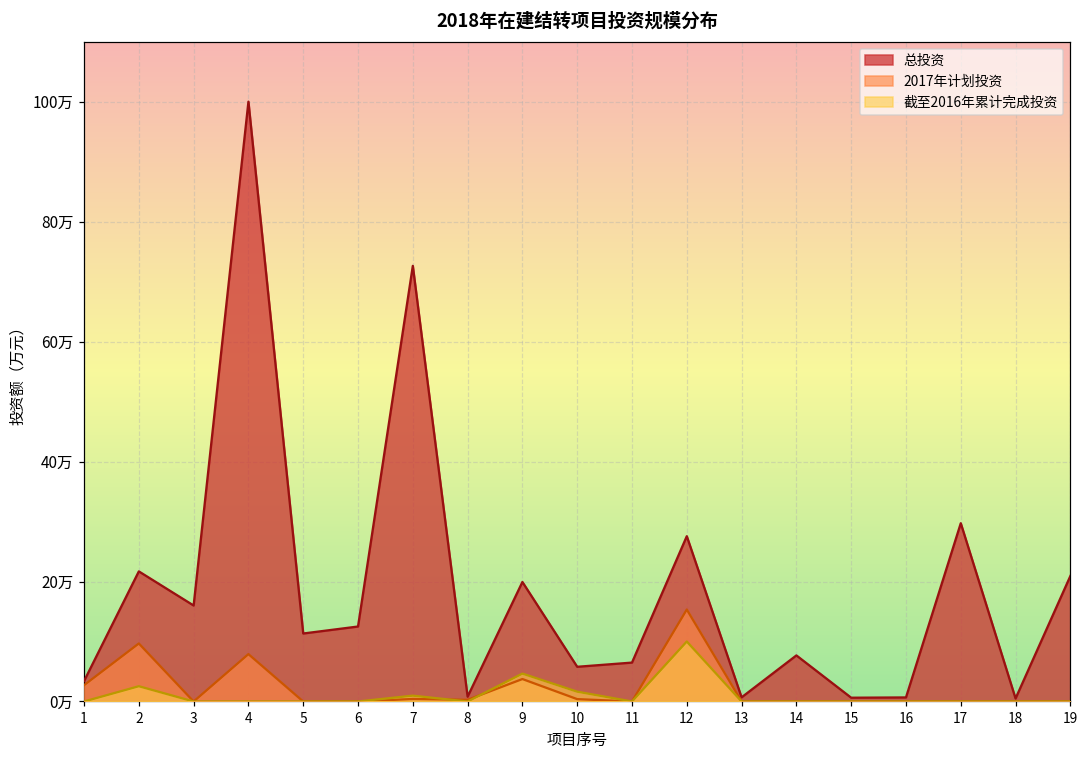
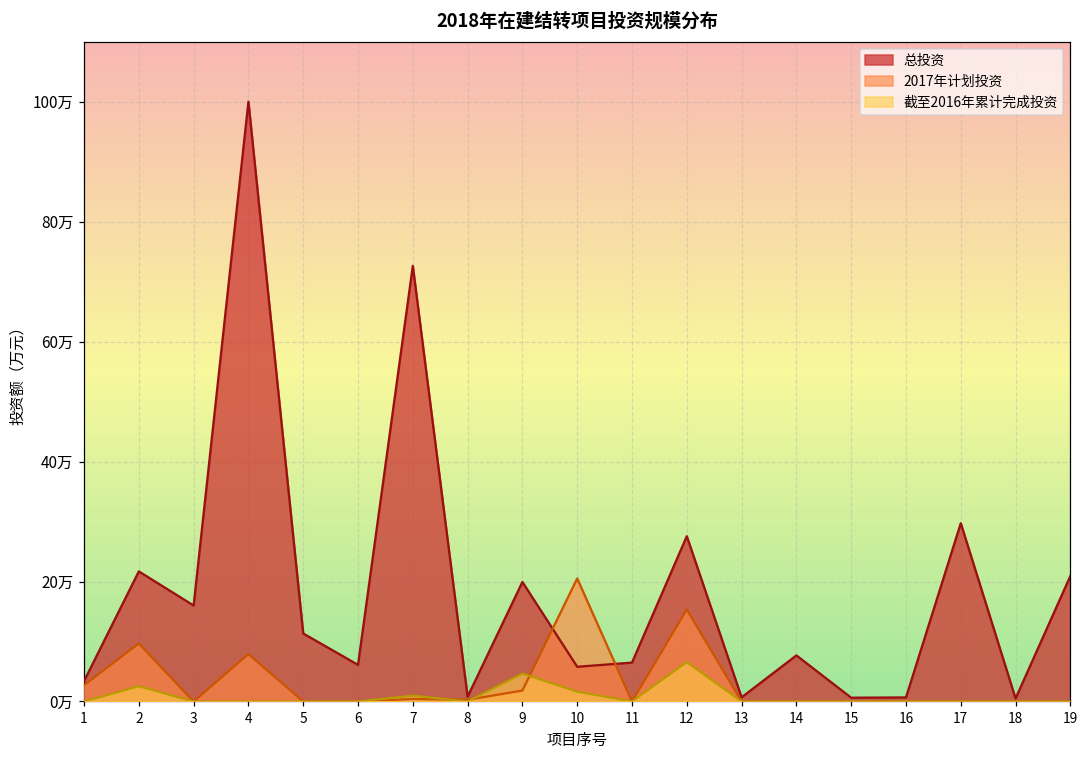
  {
    "总投资": {
      "1": "3万",
      "2": "22万",
      "3": "16万",
      "4": "100万",
      "5": "11万",
-     "6": "13万",
+     "6": "6万",
      "7": "73万",
      "8": "1万",
      "9": "20万",
      "10": "6万",
      "11": "6万",
      "12": "28万",
      "13": "1万",
      "14": "8万",
      "15": "1万",
      "16": "1万",
      "17": "30万",
      "18": "1万",
      "19": "21万"
    },
    "2017年计划投资": {
      "1": "3万",
      "2": "10万",
      "4": "8万",
      "7": "0万",
-     "9": "4万",
-     "10": "0万",
+     "9": "2万",
+     "10": "21万",
      "12": "15万"
    },
    "截至2016年累计完成投资": {
      "1": "0万",
      "2": "3万",
      "4": "0万",
      "7": "1万",
      "9": "5万",
      "10": "2万",
-     "12": "10万"
+     "12": "7万"
    }
  }
